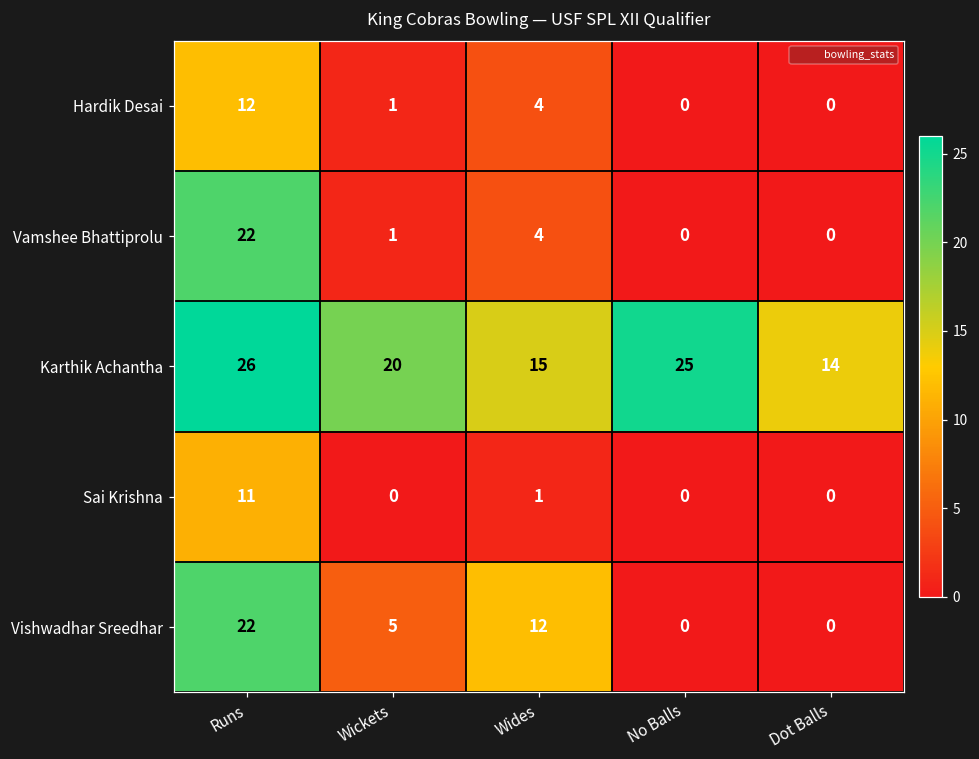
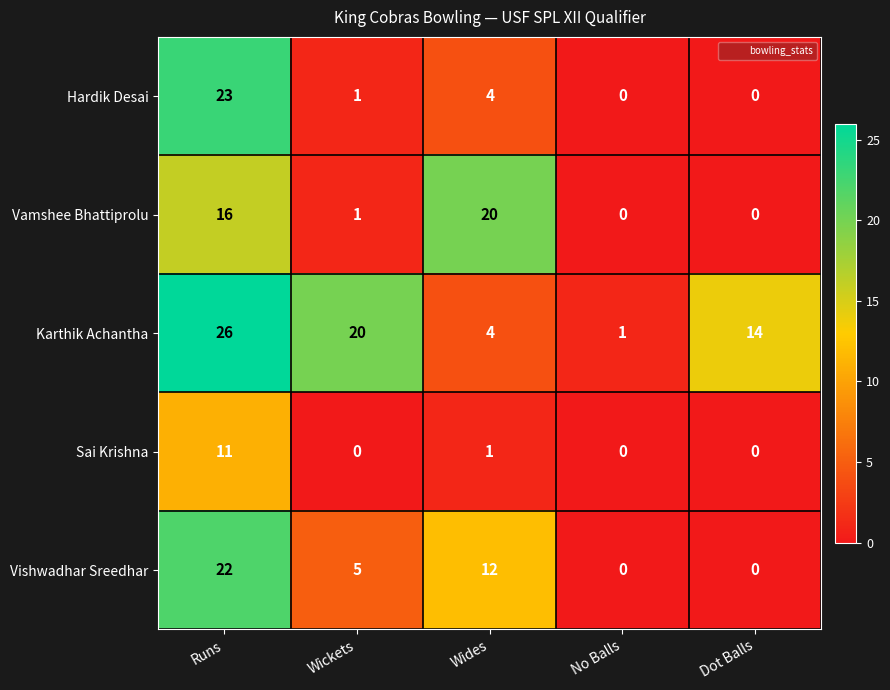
  {
    "Hardik Desai": {
-     "Runs": 12,
+     "Runs": 23,
      "Wickets": 1,
      "Wides": 4,
      "No Balls": 0,
      "Dot Balls": 0
    },
    "Vamshee Bhattiprolu": {
-     "Runs": 22,
+     "Runs": 16,
      "Wickets": 1,
-     "Wides": 4,
+     "Wides": 20,
      "No Balls": 0,
      "Dot Balls": 0
    },
    "Karthik Achantha": {
      "Runs": 26,
      "Wickets": 20,
-     "Wides": 15,
-     "No Balls": 25,
+     "Wides": 4,
+     "No Balls": 1,
      "Dot Balls": 14
    },
    "Sai Krishna": {
      "Runs": 11,
      "Wickets": 0,
      "Wides": 1,
      "No Balls": 0,
      "Dot Balls": 0
    },
    "Vishwadhar Sreedhar": {
      "Runs": 22,
      "Wickets": 5,
      "Wides": 12,
      "No Balls": 0,
      "Dot Balls": 0
    }
  }
